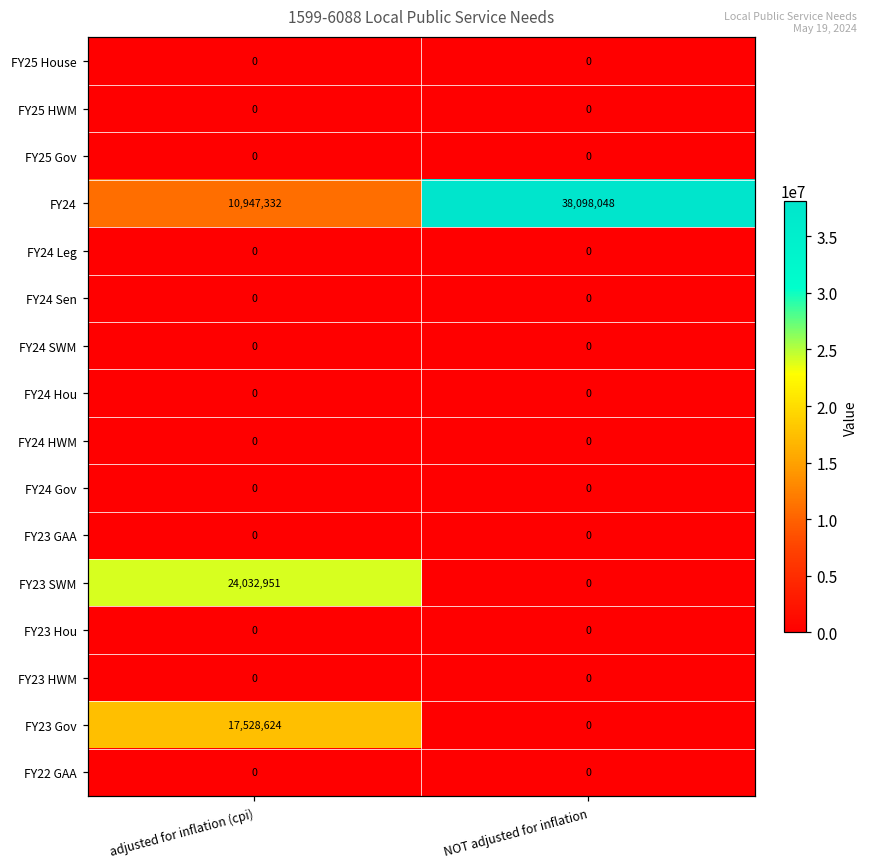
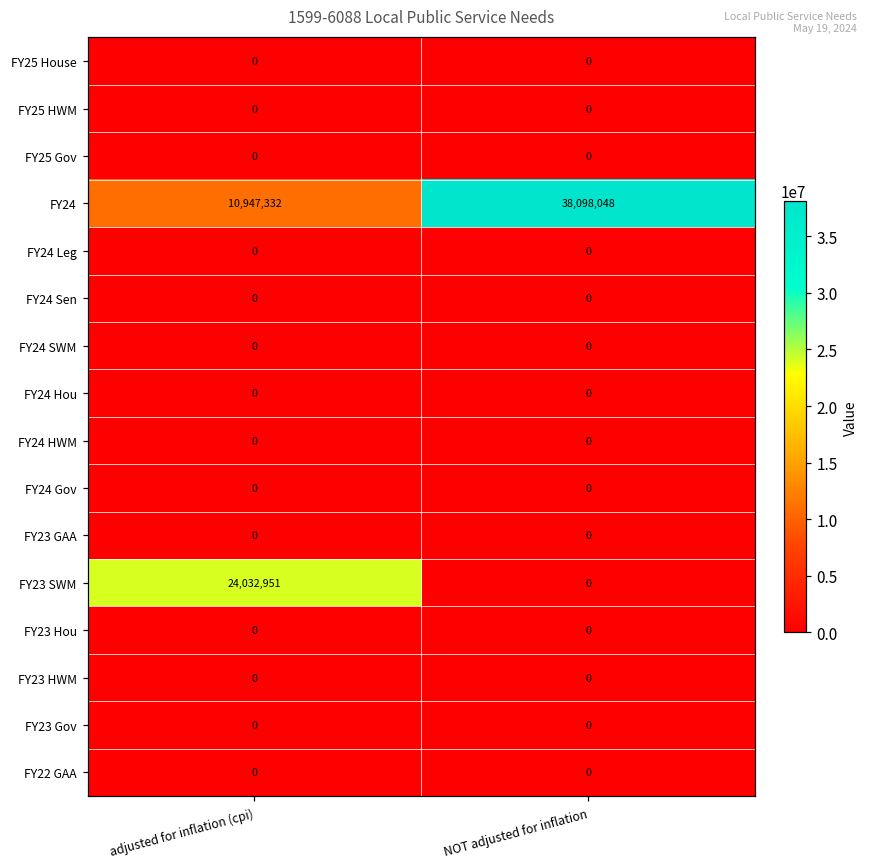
  {
    "FY25 House": {
      "adjusted for inflation (cpi)": "0",
      "NOT adjusted for inflation": "0"
    },
    "FY25 HWM": {
      "adjusted for inflation (cpi)": "0",
      "NOT adjusted for inflation": "0"
    },
    "FY25 Gov": {
      "adjusted for inflation (cpi)": "0",
      "NOT adjusted for inflation": "0"
    },
    "FY24": {
      "adjusted for inflation (cpi)": "10,947,332",
      "NOT adjusted for inflation": "38,098,048"
    },
    "FY24 Leg": {
      "adjusted for inflation (cpi)": "0",
      "NOT adjusted for inflation": "0"
    },
    "FY24 Sen": {
      "adjusted for inflation (cpi)": "0",
      "NOT adjusted for inflation": "0"
    },
    "FY24 SWM": {
      "adjusted for inflation (cpi)": "0",
      "NOT adjusted for inflation": "0"
    },
    "FY24 Hou": {
      "adjusted for inflation (cpi)": "0",
      "NOT adjusted for inflation": "0"
    },
    "FY24 HWM": {
      "adjusted for inflation (cpi)": "0",
      "NOT adjusted for inflation": "0"
    },
    "FY24 Gov": {
      "adjusted for inflation (cpi)": "0",
      "NOT adjusted for inflation": "0"
    },
    "FY23 GAA": {
      "adjusted for inflation (cpi)": "0",
      "NOT adjusted for inflation": "0"
    },
    "FY23 SWM": {
      "adjusted for inflation (cpi)": "24,032,951",
      "NOT adjusted for inflation": "0"
    },
    "FY23 Hou": {
      "adjusted for inflation (cpi)": "0",
      "NOT adjusted for inflation": "0"
    },
    "FY23 HWM": {
      "adjusted for inflation (cpi)": "0",
      "NOT adjusted for inflation": "0"
    },
    "FY23 Gov": {
-     "adjusted for inflation (cpi)": "17,528,624",
+     "adjusted for inflation (cpi)": "0",
      "NOT adjusted for inflation": "0"
    },
    "FY22 GAA": {
      "adjusted for inflation (cpi)": "0",
      "NOT adjusted for inflation": "0"
    }
  }
